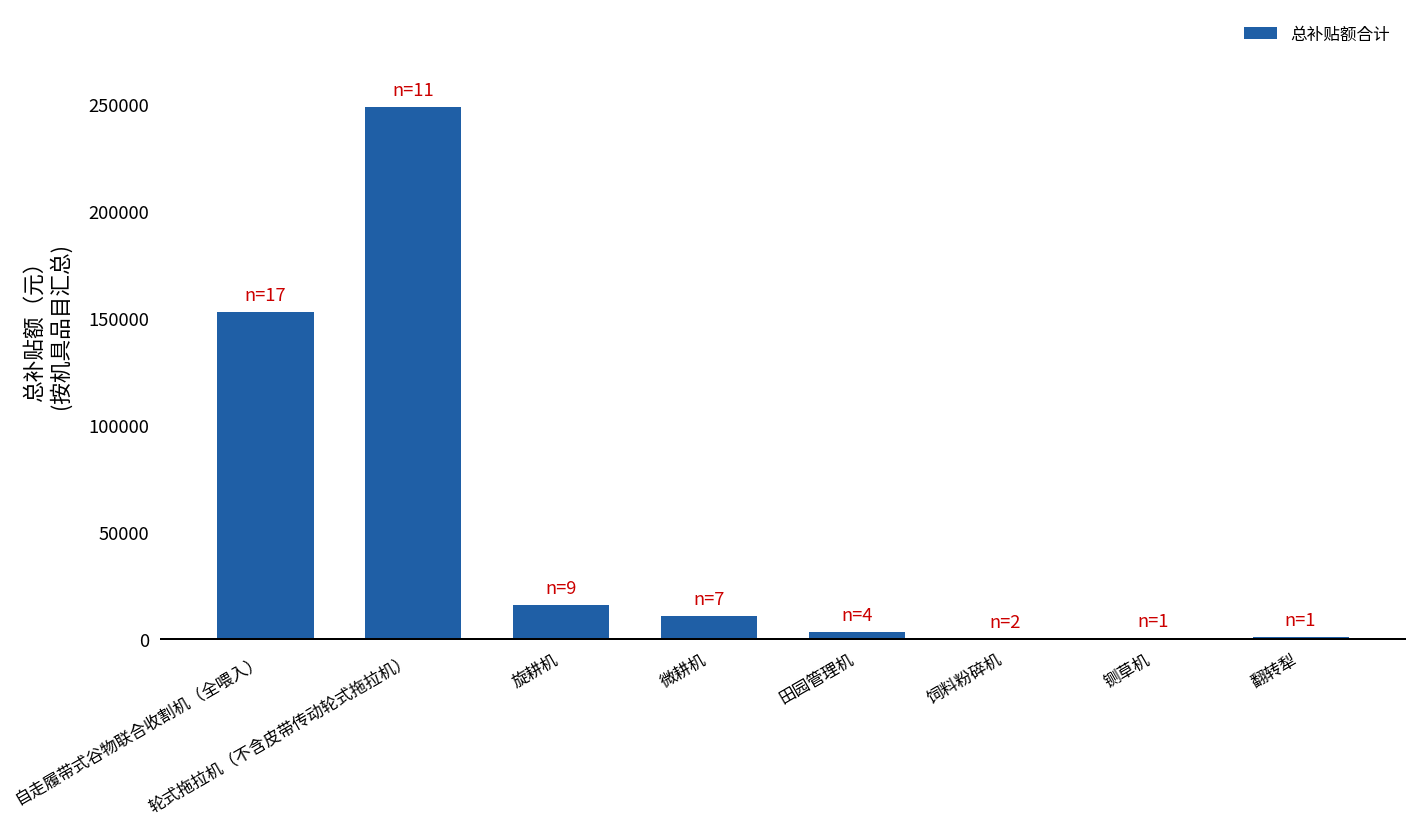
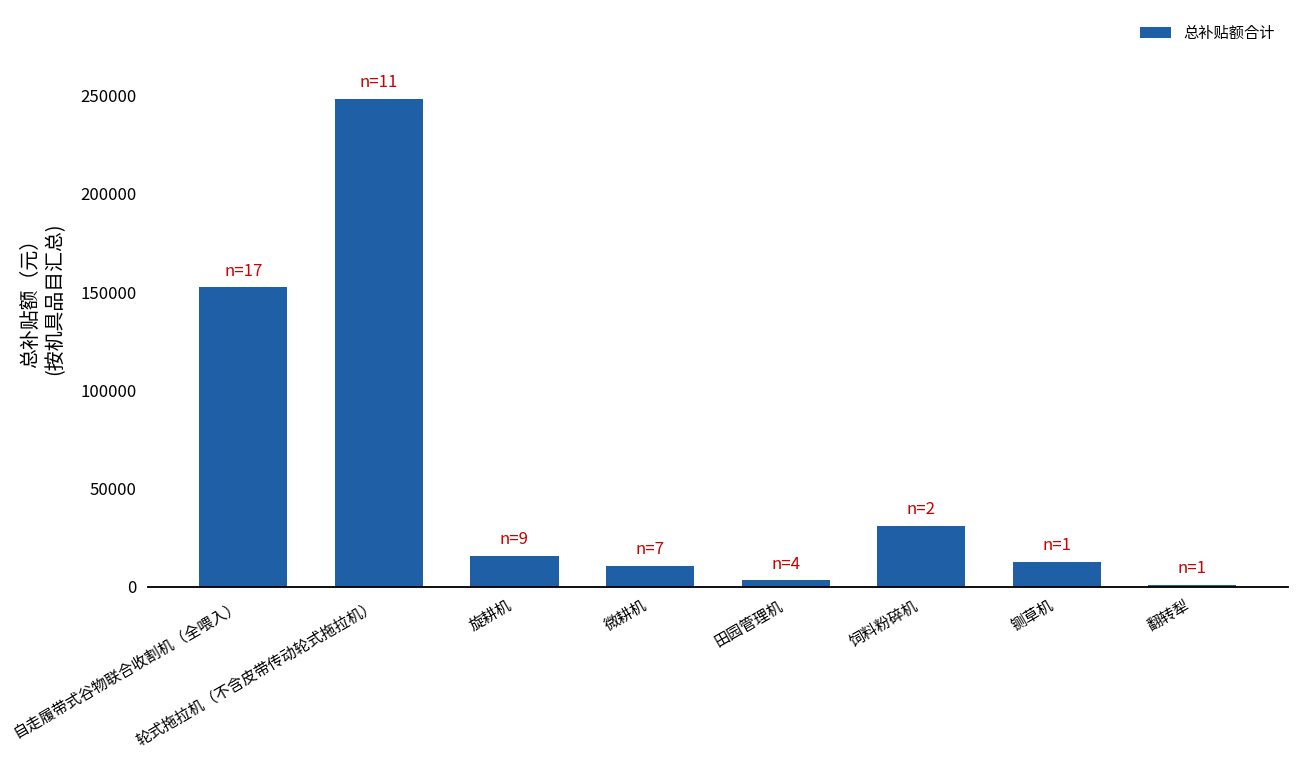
  {
-   "饲料粉碎机": 0,
-   "铡草机": 0
+   "饲料粉碎机": 31000,
+   "铡草机": 13000
  }
